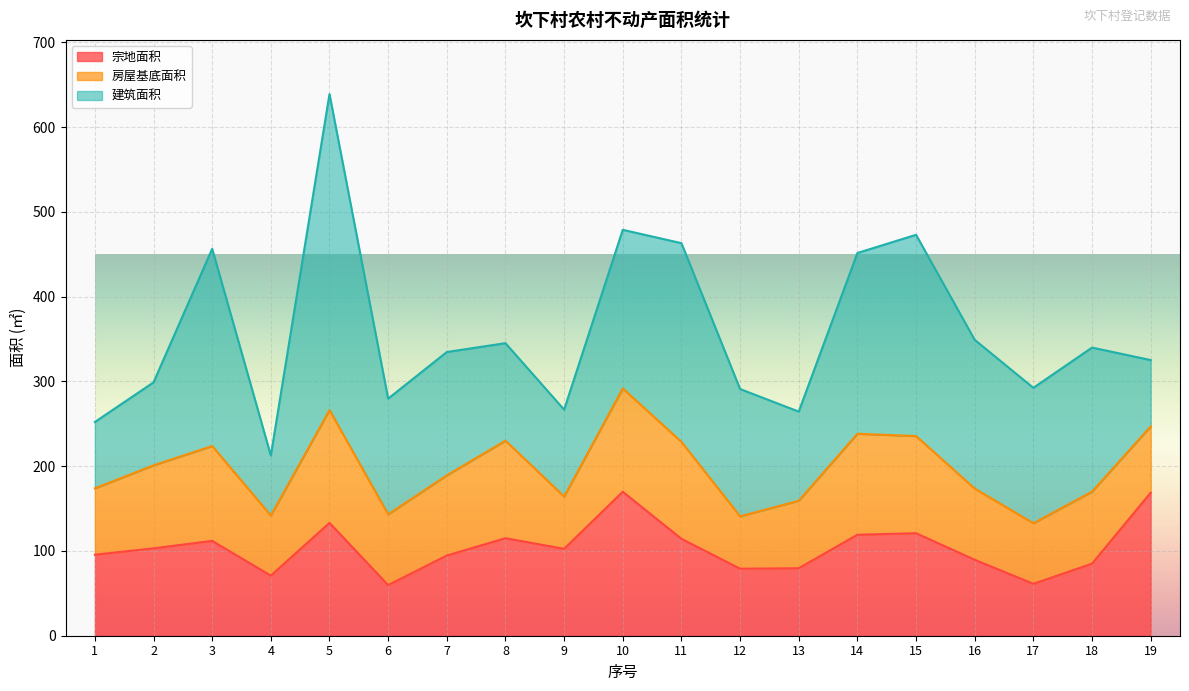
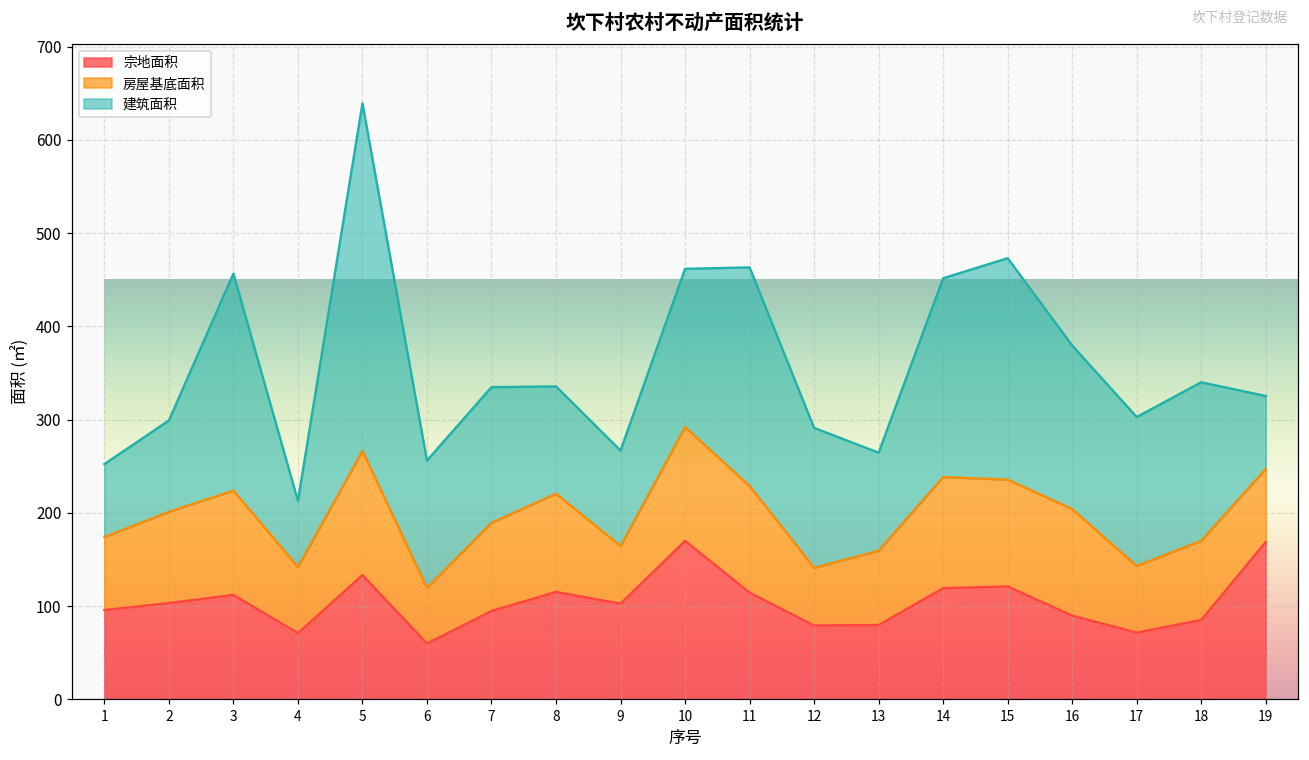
  {
    "宗地面积": {
      "1": 100,
      "2": 100,
      "3": 110,
      "4": 70,
      "5": 130,
      "6": 60,
      "7": 90,
      "8": 120,
      "9": 100,
      "10": 170,
      "11": 110,
      "12": 80,
      "13": 80,
      "14": 120,
      "15": 120,
      "16": 90,
-     "17": 60,
+     "17": 70,
      "18": 90,
      "19": 170
    },
    "房屋基底面积": {
      "1": 80,
      "2": 100,
      "3": 110,
      "4": 70,
      "5": 130,
-     "6": 80,
+     "6": 60,
      "7": 90,
-     "8": 120,
+     "8": 110,
      "9": 60,
      "10": 120,
      "11": 110,
      "12": 60,
      "13": 80,
      "14": 120,
      "15": 110,
-     "16": 80,
+     "16": 110,
      "17": 70,
      "18": 90,
      "19": 80
    },
    "建筑面积": {
      "1": 80,
      "2": 100,
      "3": 230,
      "4": 70,
      "5": 370,
      "6": 140,
      "7": 150,
      "8": 120,
      "9": 100,
-     "10": 190,
+     "10": 170,
      "11": 230,
      "12": 150,
      "13": 110,
      "14": 210,
      "15": 240,
      "16": 180,
      "17": 160,
      "18": 170,
      "19": 80
    }
  }
